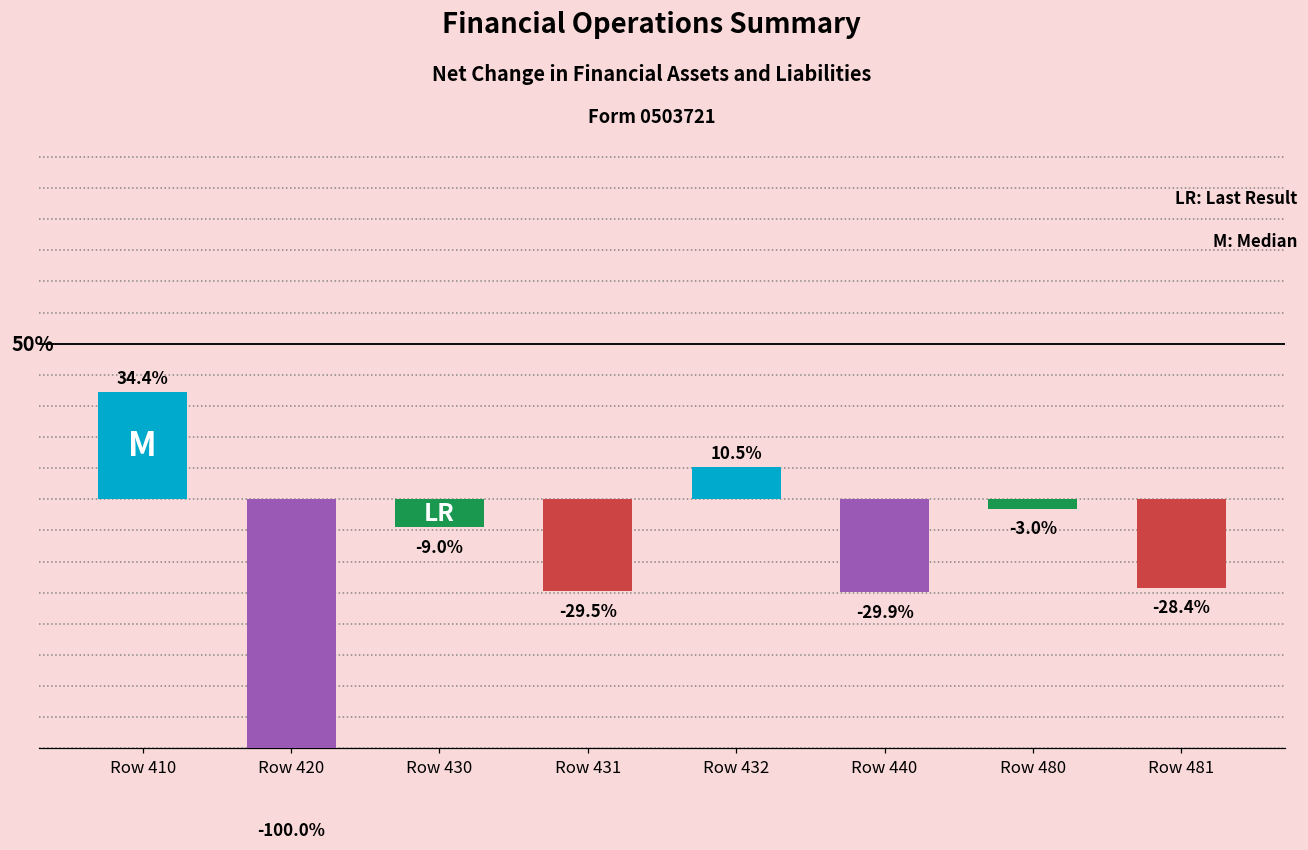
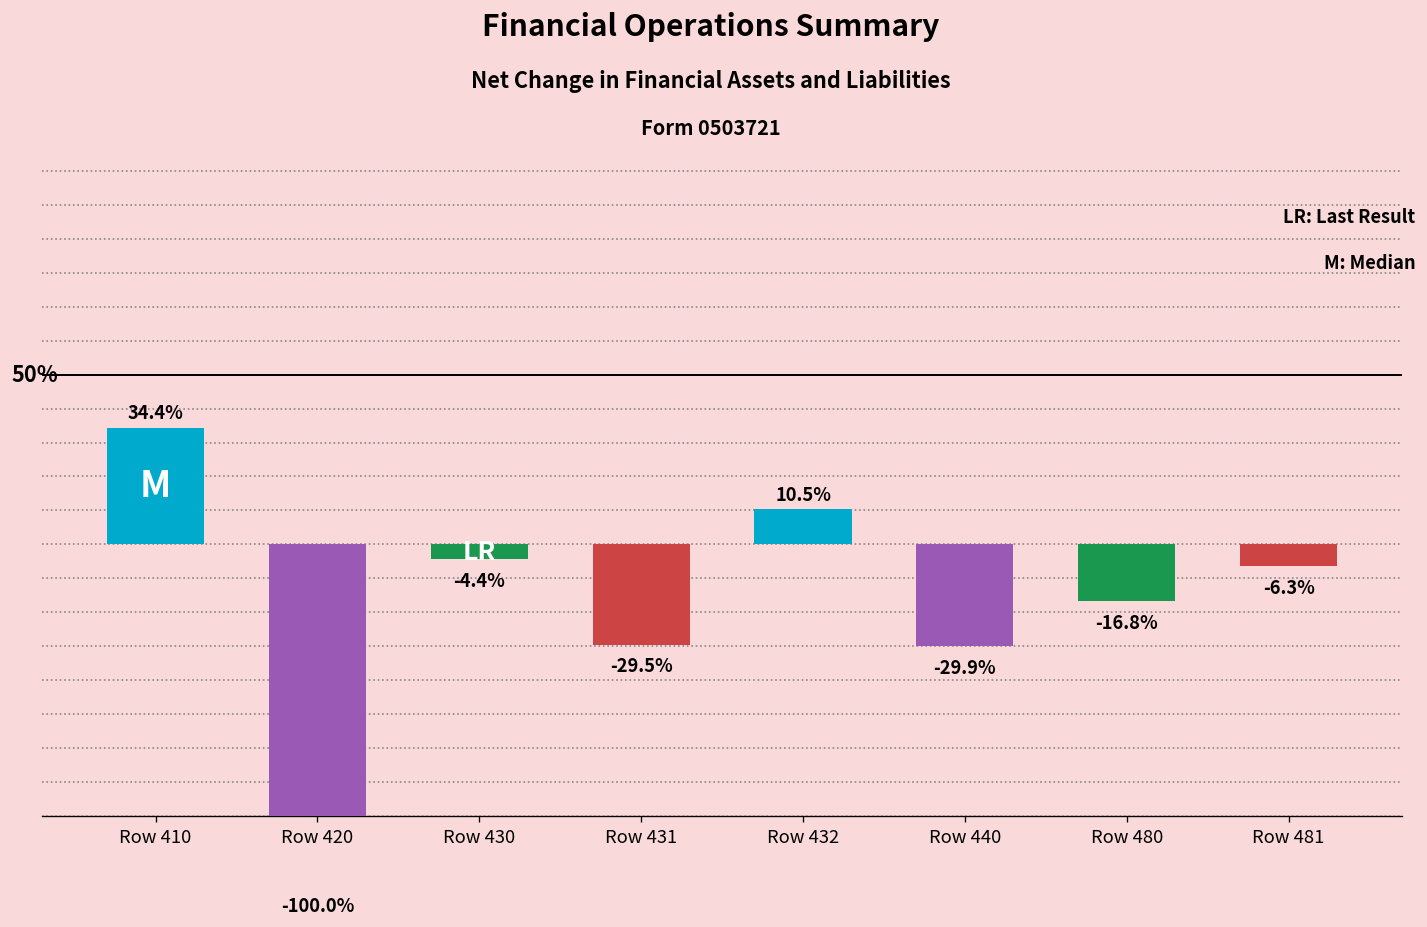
  {
    "Row 410": "34.4%",
-   "Row 430": "-9.0%",
+   "Row 430": "-4.4%",
    "Row 431": "-29.5%",
    "Row 432": "10.5%",
    "Row 440": "-29.9%",
-   "Row 480": "-3.0%",
-   "Row 481": "-28.4%"
+   "Row 480": "-16.8%",
+   "Row 481": "-6.3%"
  }
